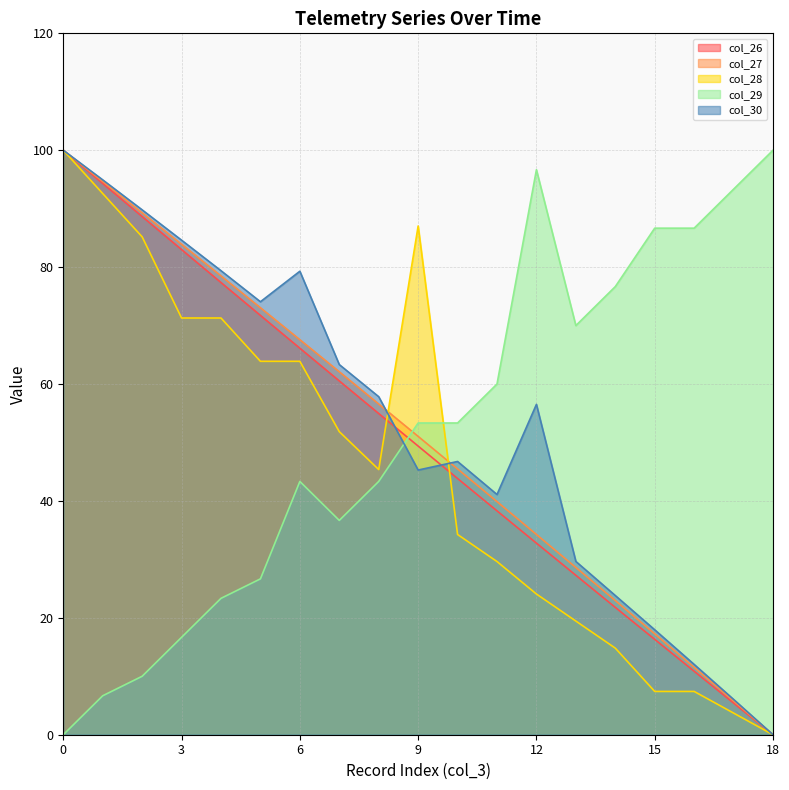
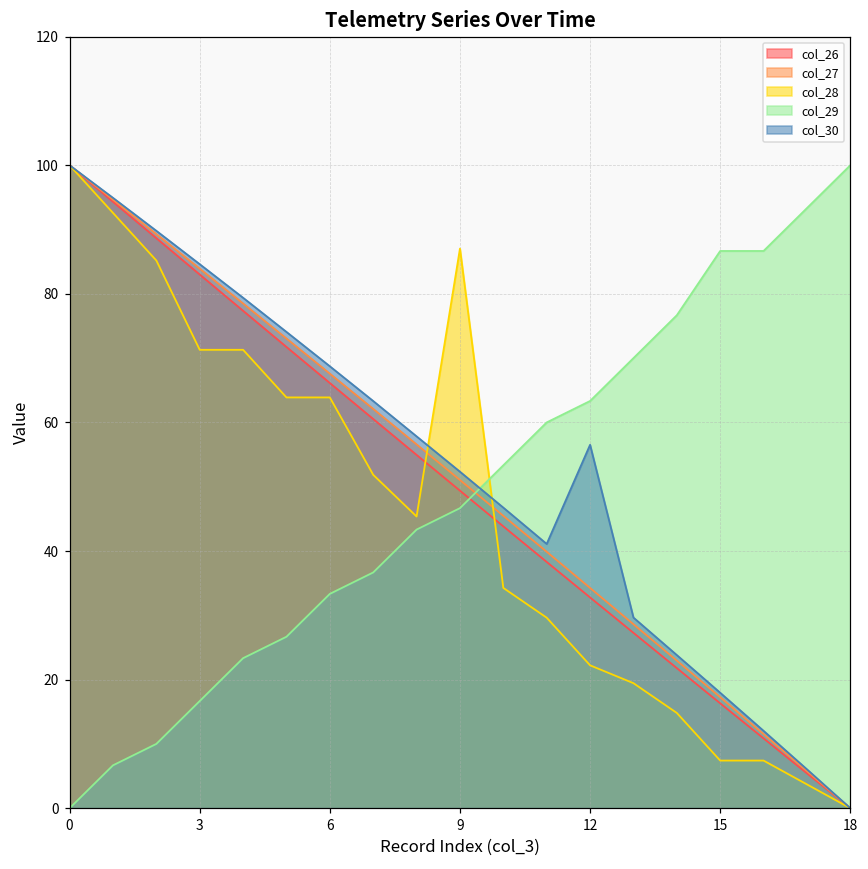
  {
    "col_28": {
      "3": 71,
      "6": 64,
      "9": 87,
-     "12": 24,
+     "12": 22,
      "15": 7
    },
    "col_29": {
      "0": 0,
      "3": 17,
-     "6": 43,
-     "9": 53,
-     "12": 97,
+     "6": 33,
+     "9": 47,
+     "12": 63,
      "15": 87,
      "18": 100
    },
    "col_30": {
      "3": 85,
-     "6": 79,
-     "9": 45,
+     "6": 69,
+     "9": 52,
      "12": 57,
      "15": 18
    }
  }
